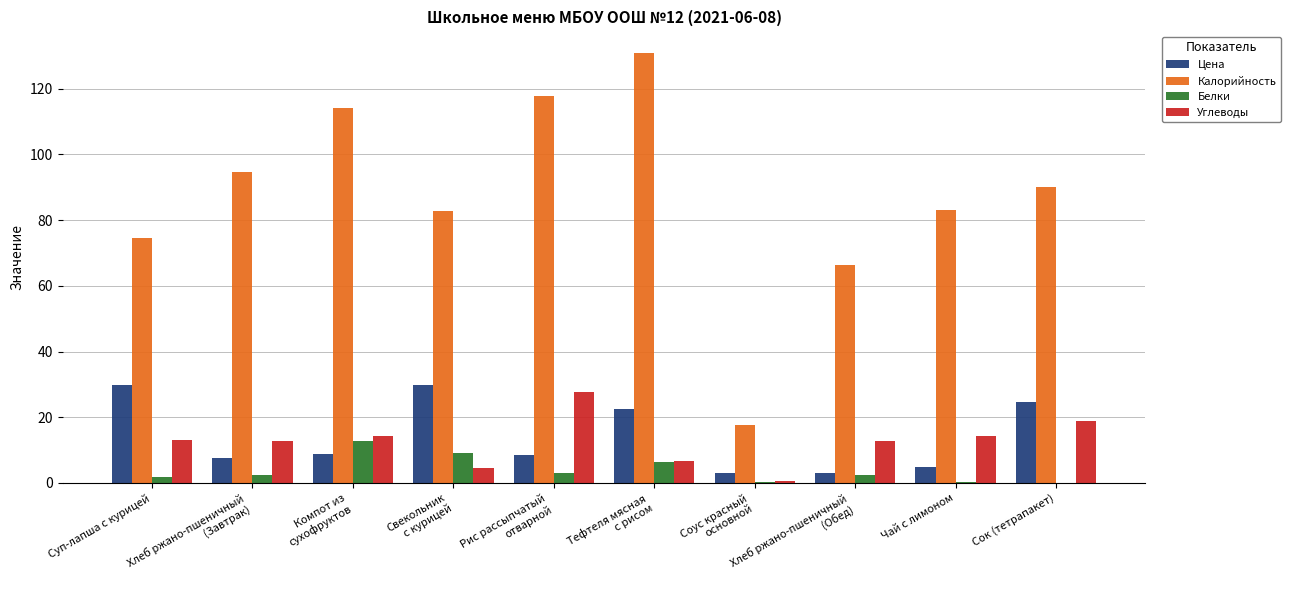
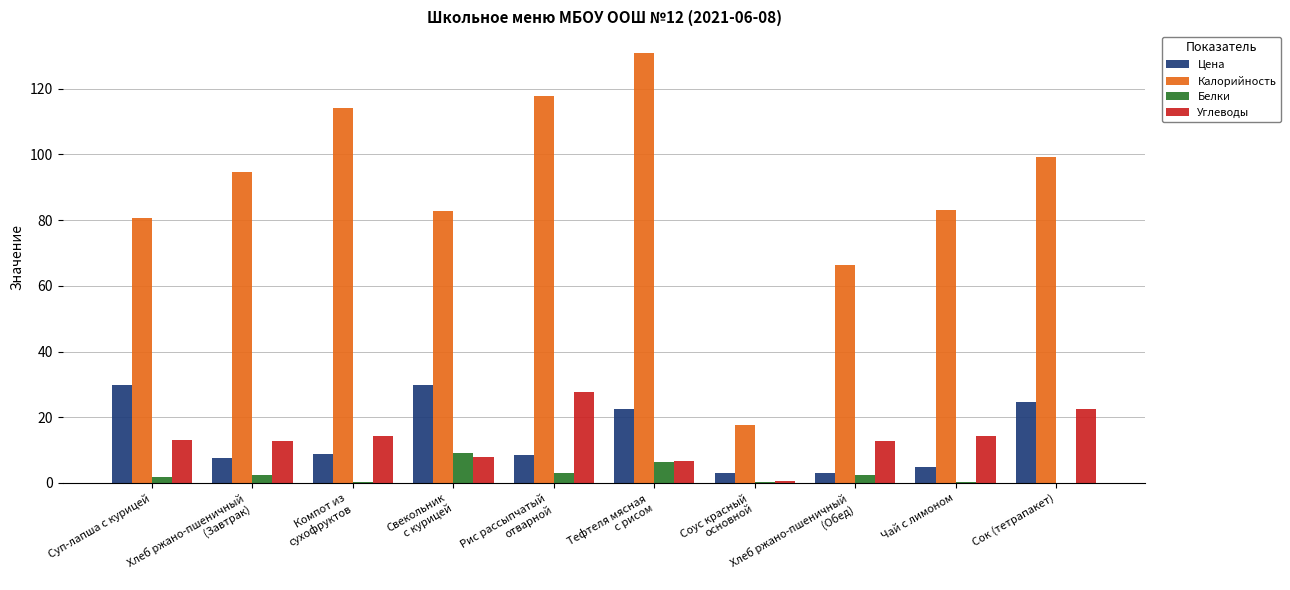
  {
    "Цена": {
      "Суп-лапша с курицей": 30,
      "Хлеб ржано-пшеничный (Завтрак)": 8,
      "Компот из сухофруктов": 9,
      "Свекольник с курицей": 30,
      "Рис рассыпчатый отварной": 9,
      "Тефтеля мясная с рисом": 22,
      "Соус красный основной": 3,
      "Хлеб ржано-пшеничный (Обед)": 3,
      "Чай с лимоном": 5,
      "Сок (тетрапакет)": 25
    },
    "Калорийность": {
-     "Суп-лапша с курицей": 75,
+     "Суп-лапша с курицей": 81,
      "Хлеб ржано-пшеничный (Завтрак)": 95,
      "Компот из сухофруктов": 114,
      "Свекольник с курицей": 83,
      "Рис рассыпчатый отварной": 118,
      "Тефтеля мясная с рисом": 131,
      "Соус красный основной": 18,
      "Хлеб ржано-пшеничный (Обед)": 66,
      "Чай с лимоном": 83,
-     "Сок (тетрапакет)": 90
+     "Сок (тетрапакет)": 99
    },
    "Белки": {
      "Суп-лапша с курицей": 2,
      "Хлеб ржано-пшеничный (Завтрак)": 2,
-     "Компот из сухофруктов": 13,
+     "Компот из сухофруктов": 0,
      "Свекольник с курицей": 9,
      "Рис рассыпчатый отварной": 3,
      "Тефтеля мясная с рисом": 6,
      "Хлеб ржано-пшеничный (Обед)": 2,
      "Сок (тетрапакет)": 0
    },
    "Углеводы": {
      "Суп-лапша с курицей": 13,
      "Хлеб ржано-пшеничный (Завтрак)": 13,
      "Компот из сухофруктов": 14,
-     "Свекольник с курицей": 5,
+     "Свекольник с курицей": 8,
      "Рис рассыпчатый отварной": 28,
      "Тефтеля мясная с рисом": 7,
      "Хлеб ржано-пшеничный (Обед)": 13,
      "Чай с лимоном": 14,
-     "Сок (тетрапакет)": 19
+     "Сок (тетрапакет)": 22
    }
  }
